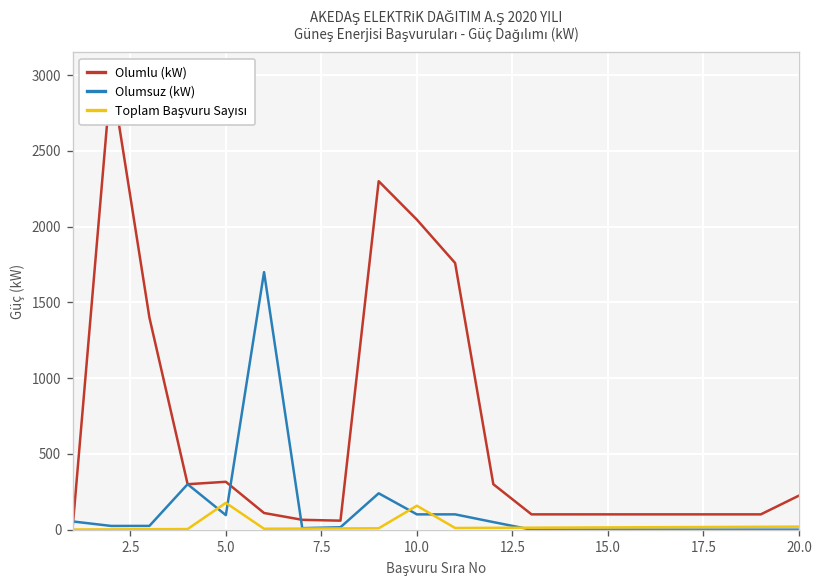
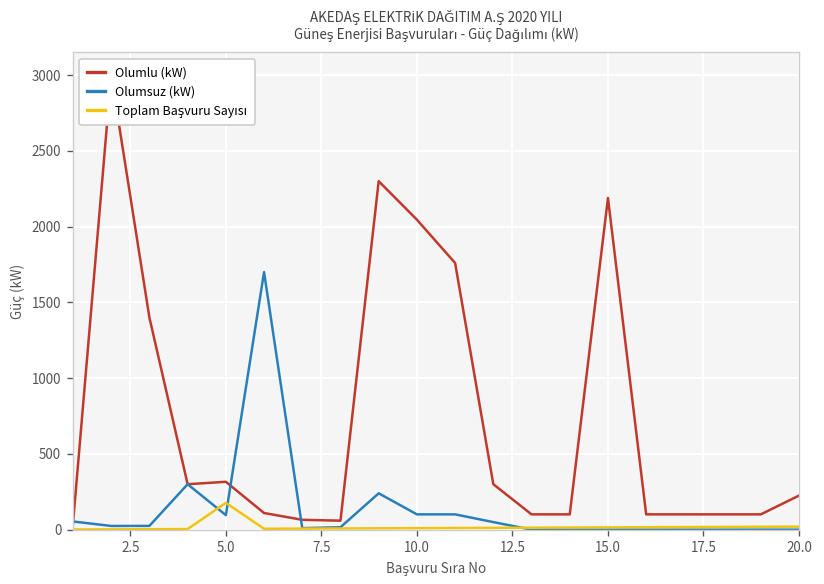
  {
    "Olumlu (kW)": {
      "5.0": 320,
      "10.0": 2050,
-     "15.0": 100,
+     "15.0": 2190,
      "20.0": 230
    },
    "Olumsuz (kW)": {
      "5.0": 100,
      "10.0": 100
    },
    "Toplam Başvuru Sayısı": {
      "5.0": 180,
-     "10.0": 160
+     "10.0": 10
    }
  }
